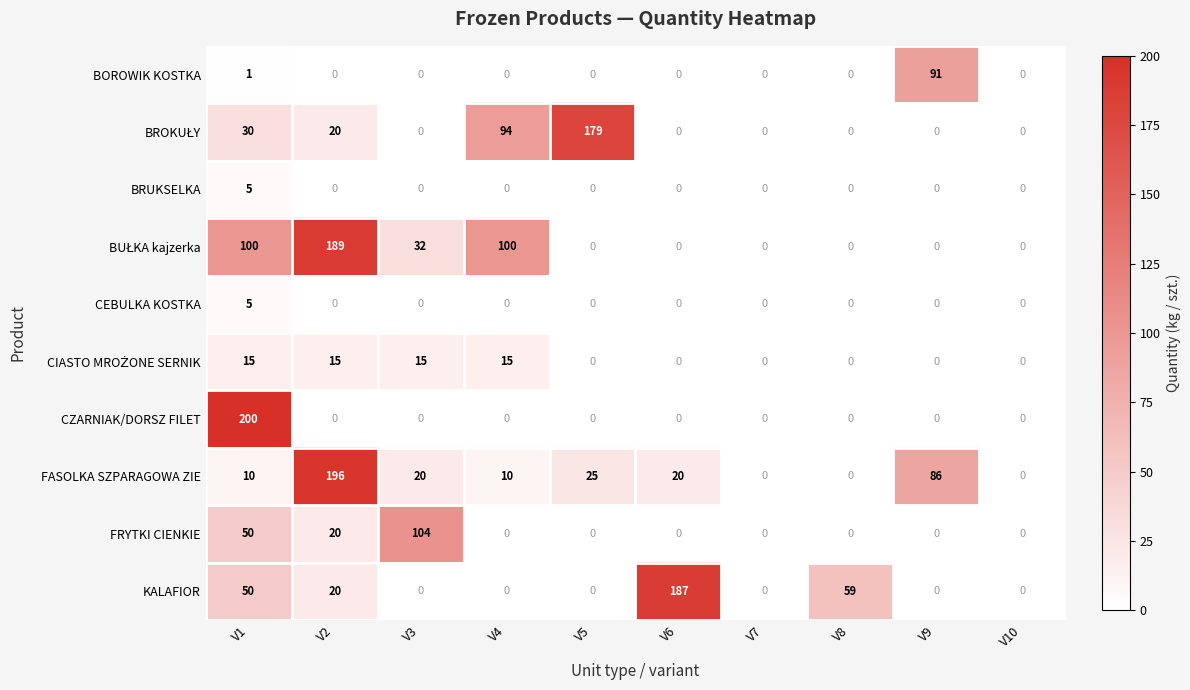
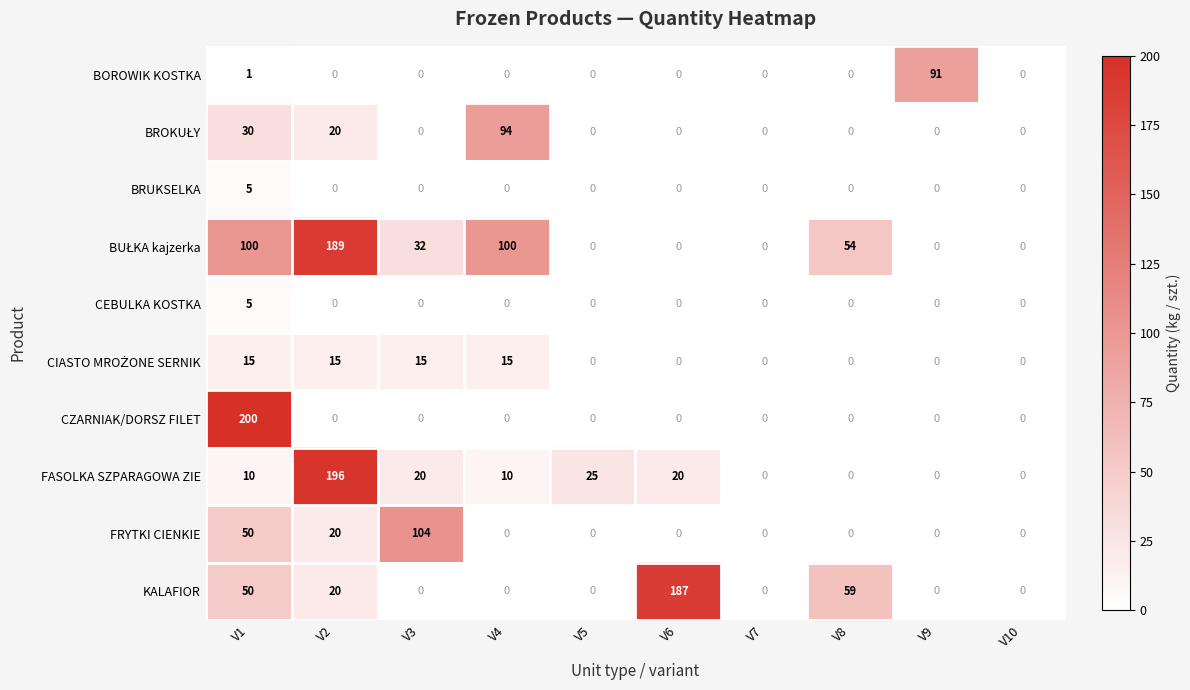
  {
    "BOROWIK KOSTKA": {
      "V1": 1,
      "V2": 0,
      "V3": 0,
      "V4": 0,
      "V5": 0,
      "V6": 0,
      "V7": 0,
      "V8": 0,
      "V9": 91,
      "V10": 0
    },
    "BROKUŁY": {
      "V1": 30,
      "V2": 20,
      "V3": 0,
      "V4": 94,
-     "V5": 179,
+     "V5": 0,
      "V6": 0,
      "V7": 0,
      "V8": 0,
      "V9": 0,
      "V10": 0
    },
    "BRUKSELKA": {
      "V1": 5,
      "V2": 0,
      "V3": 0,
      "V4": 0,
      "V5": 0,
      "V6": 0,
      "V7": 0,
      "V8": 0,
      "V9": 0,
      "V10": 0
    },
    "BUŁKA kajzerka": {
      "V1": 100,
      "V2": 189,
      "V3": 32,
      "V4": 100,
      "V5": 0,
      "V6": 0,
      "V7": 0,
-     "V8": 0,
+     "V8": 54,
      "V9": 0,
      "V10": 0
    },
    "CEBULKA KOSTKA": {
      "V1": 5,
      "V2": 0,
      "V3": 0,
      "V4": 0,
      "V5": 0,
      "V6": 0,
      "V7": 0,
      "V8": 0,
      "V9": 0,
      "V10": 0
    },
    "CIASTO MROŻONE SERNIK": {
      "V1": 15,
      "V2": 15,
      "V3": 15,
      "V4": 15,
      "V5": 0,
      "V6": 0,
      "V7": 0,
      "V8": 0,
      "V9": 0,
      "V10": 0
    },
    "CZARNIAK/DORSZ FILET": {
      "V1": 200,
      "V2": 0,
      "V3": 0,
      "V4": 0,
      "V5": 0,
      "V6": 0,
      "V7": 0,
      "V8": 0,
      "V9": 0,
      "V10": 0
    },
    "FASOLKA SZPARAGOWA ZIE": {
      "V1": 10,
      "V2": 196,
      "V3": 20,
      "V4": 10,
      "V5": 25,
      "V6": 20,
      "V7": 0,
      "V8": 0,
-     "V9": 86,
+     "V9": 0,
      "V10": 0
    },
    "FRYTKI CIENKIE": {
      "V1": 50,
      "V2": 20,
      "V3": 104,
      "V4": 0,
      "V5": 0,
      "V6": 0,
      "V7": 0,
      "V8": 0,
      "V9": 0,
      "V10": 0
    },
    "KALAFIOR": {
      "V1": 50,
      "V2": 20,
      "V3": 0,
      "V4": 0,
      "V5": 0,
      "V6": 187,
      "V7": 0,
      "V8": 59,
      "V9": 0,
      "V10": 0
    }
  }
